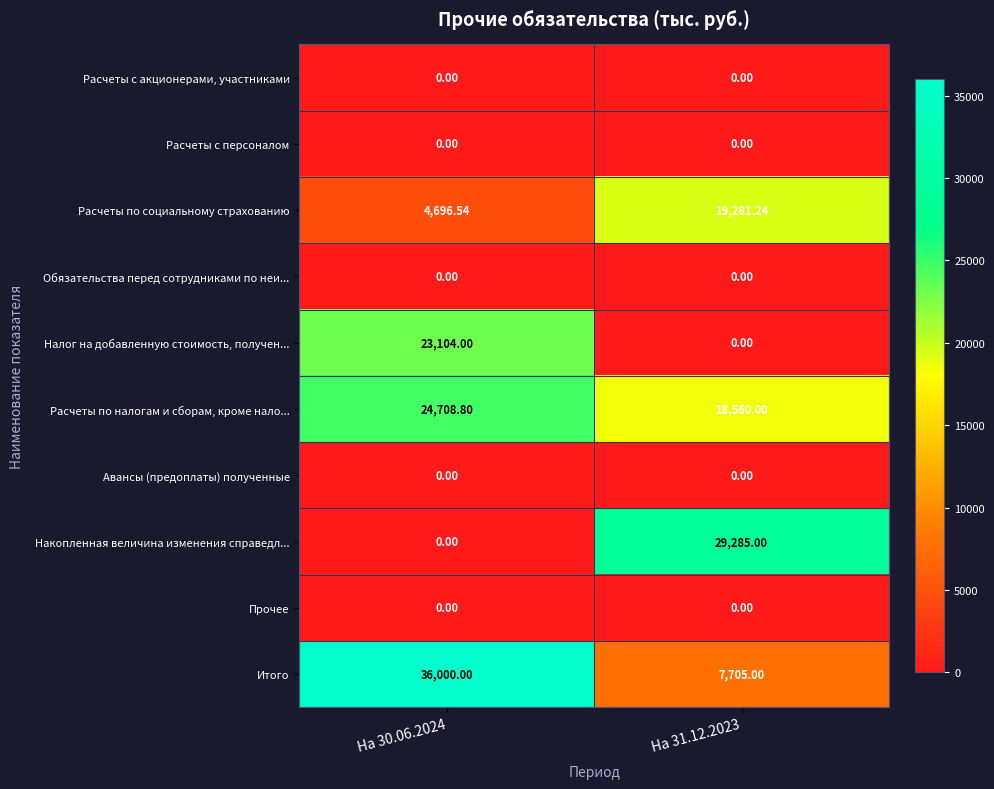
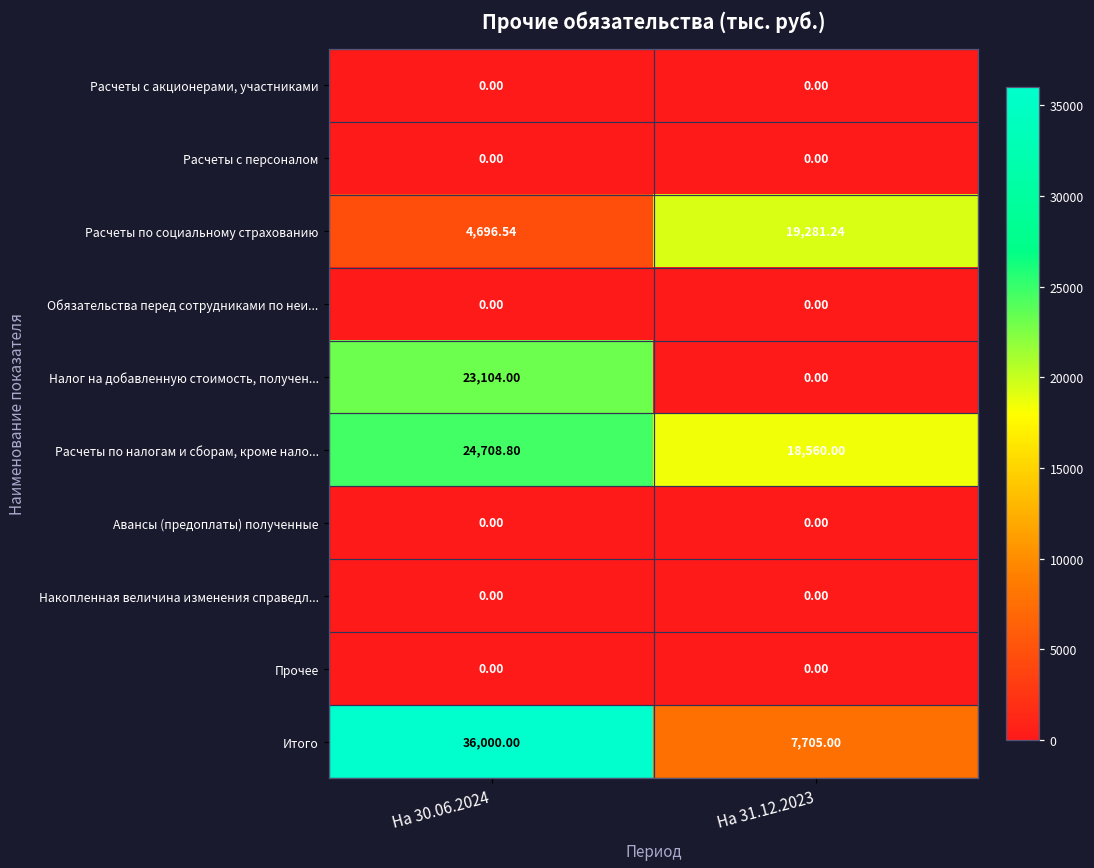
  {
    "Расчеты с акционерами, участниками": {
      "На 30.06.2024": "0.00",
      "На 31.12.2023": "0.00"
    },
    "Расчеты с персоналом": {
      "На 30.06.2024": "0.00",
      "На 31.12.2023": "0.00"
    },
    "Расчеты по социальному страхованию": {
      "На 30.06.2024": "4,696.54",
      "На 31.12.2023": "19,281.24"
    },
    "Обязательства перед сотрудниками по неи...": {
      "На 30.06.2024": "0.00",
      "На 31.12.2023": "0.00"
    },
    "Налог на добавленную стоимость, получен...": {
      "На 30.06.2024": "23,104.00",
      "На 31.12.2023": "0.00"
    },
    "Расчеты по налогам и сборам, кроме нало...": {
      "На 30.06.2024": "24,708.80",
      "На 31.12.2023": "18,560.00"
    },
    "Авансы (предоплаты) полученные": {
      "На 30.06.2024": "0.00",
      "На 31.12.2023": "0.00"
    },
    "Накопленная величина изменения справедл...": {
      "На 30.06.2024": "0.00",
-     "На 31.12.2023": "29,285.00"
+     "На 31.12.2023": "0.00"
    },
    "Прочее": {
      "На 30.06.2024": "0.00",
      "На 31.12.2023": "0.00"
    },
    "Итого": {
      "На 30.06.2024": "36,000.00",
      "На 31.12.2023": "7,705.00"
    }
  }
